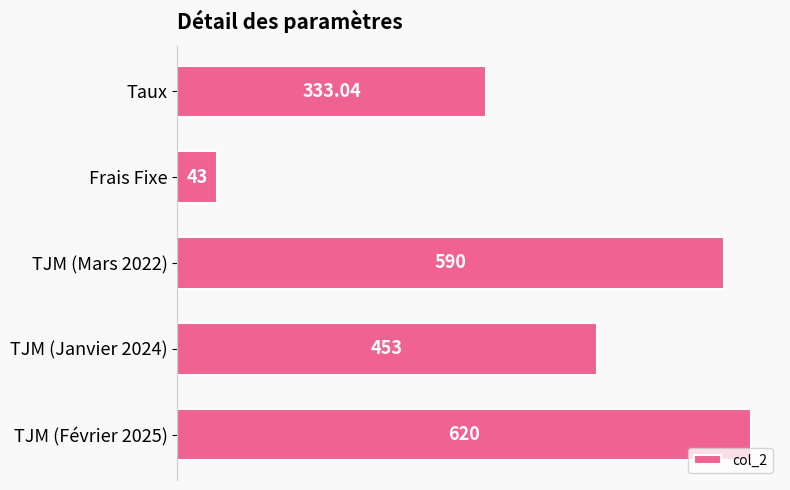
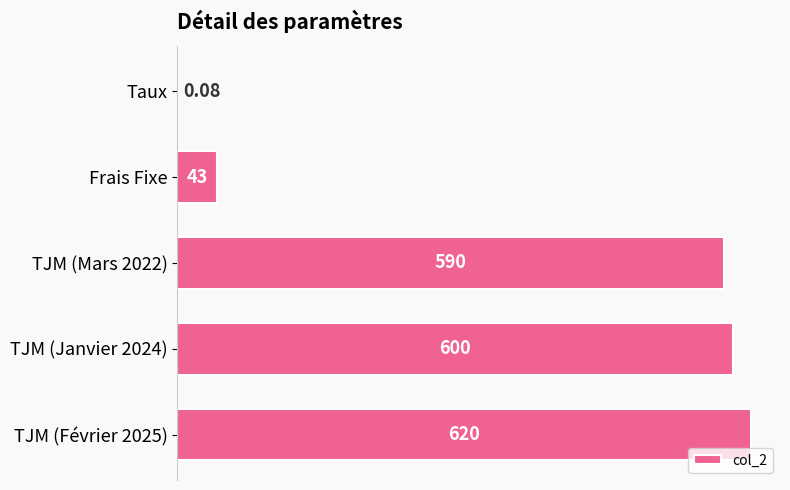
  {
-   "Taux": 333.04,
+   "Taux": 0.08,
    "Frais Fixe": 43,
    "TJM (Mars 2022)": 590,
-   "TJM (Janvier 2024)": 453,
+   "TJM (Janvier 2024)": 600,
    "TJM (Février 2025)": 620
  }
